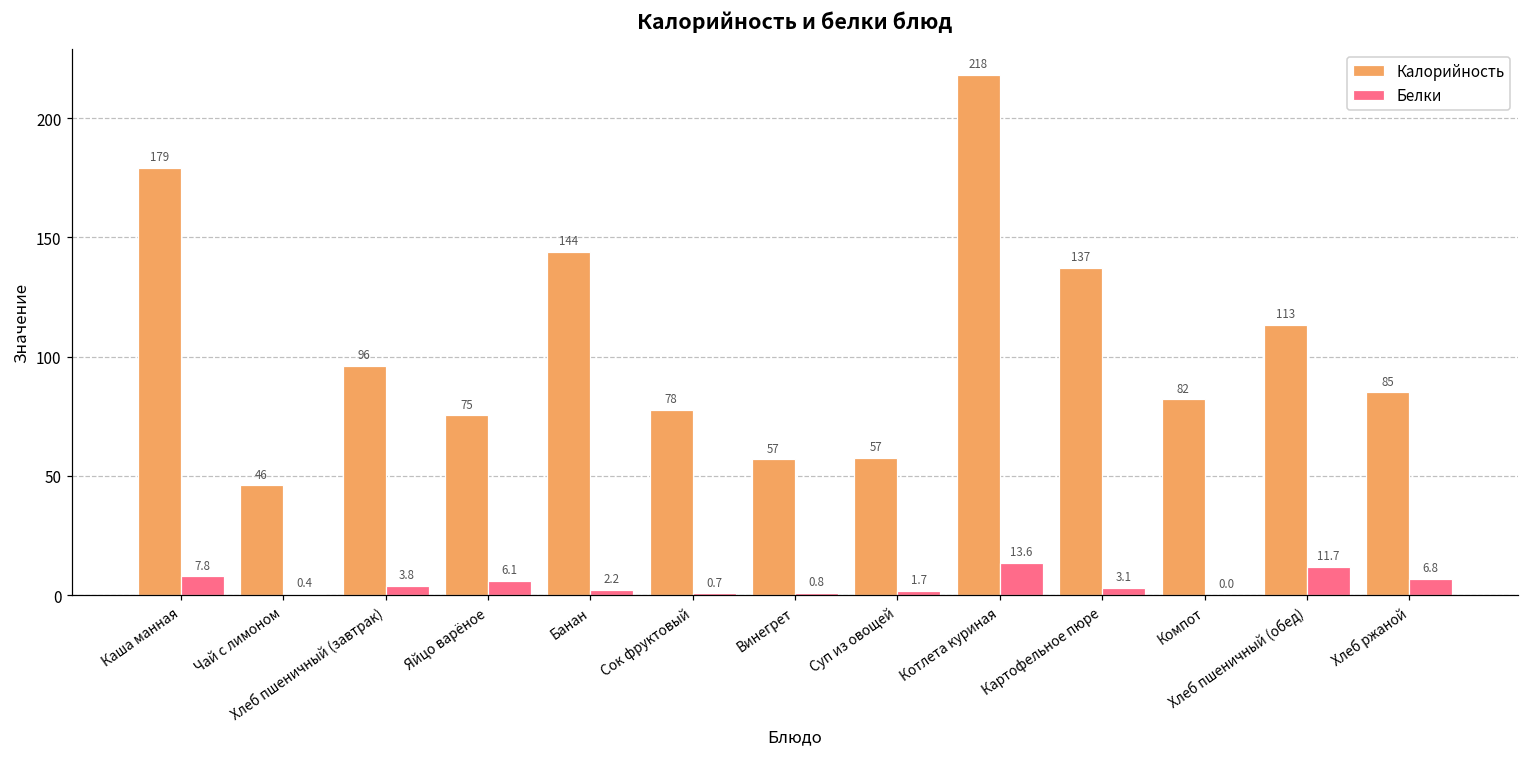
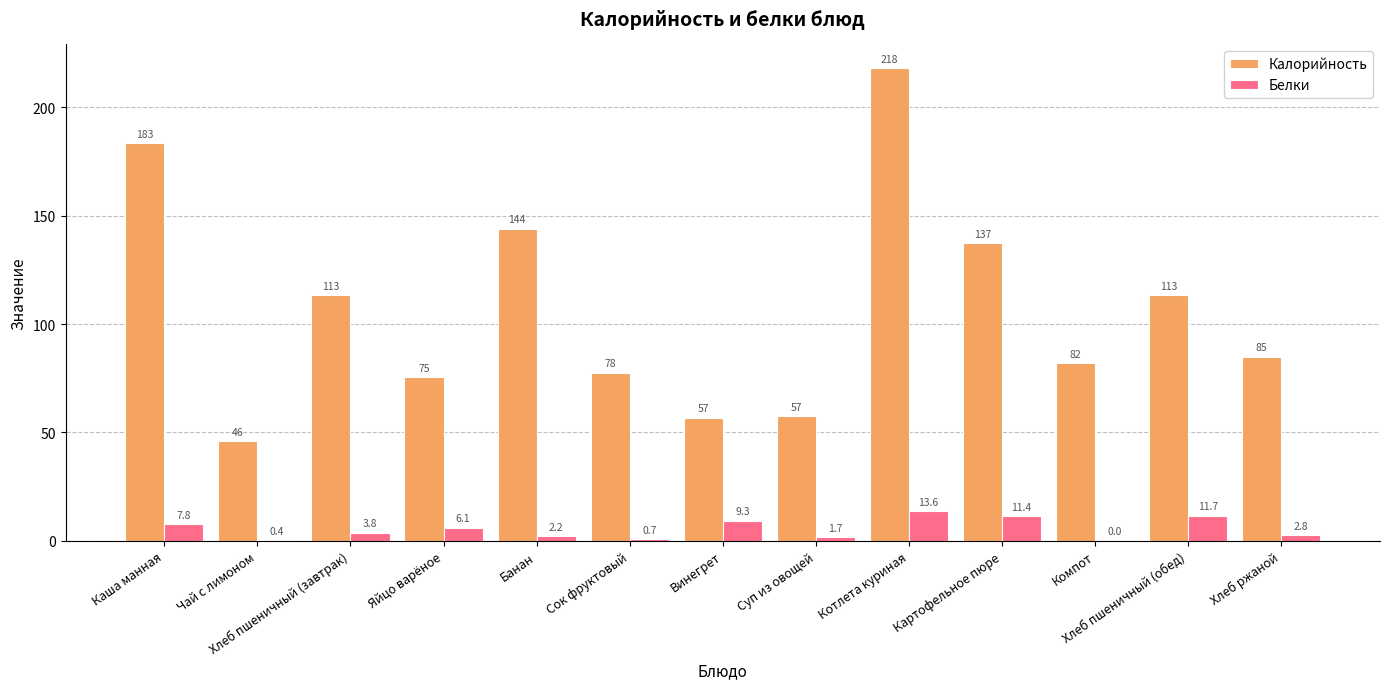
  {
    "Калорийность": {
-     "Каша манная": 179,
+     "Каша манная": 183,
      "Чай с лимоном": 46,
-     "Хлеб пшеничный (завтрак)": 96,
+     "Хлеб пшеничный (завтрак)": 113,
      "Яйцо варёное": 75,
      "Банан": 144,
      "Сок фруктовый": 78,
      "Винегрет": 57,
      "Суп из овощей": 57,
      "Котлета куриная": 218,
      "Картофельное пюре": 137,
      "Компот": 82,
      "Хлеб пшеничный (обед)": 113,
      "Хлеб ржаной": 85
    },
    "Белки": {
      "Каша манная": 7.8,
      "Чай с лимоном": 0.4,
      "Хлеб пшеничный (завтрак)": 3.8,
      "Яйцо варёное": 6.1,
      "Банан": 2.2,
      "Сок фруктовый": 0.7,
-     "Винегрет": 0.8,
+     "Винегрет": 9.3,
      "Суп из овощей": 1.7,
      "Котлета куриная": 13.6,
-     "Картофельное пюре": 3.1,
+     "Картофельное пюре": 11.4,
      "Компот": 0.0,
      "Хлеб пшеничный (обед)": 11.7,
-     "Хлеб ржаной": 6.8
+     "Хлеб ржаной": 2.8
    }
  }
